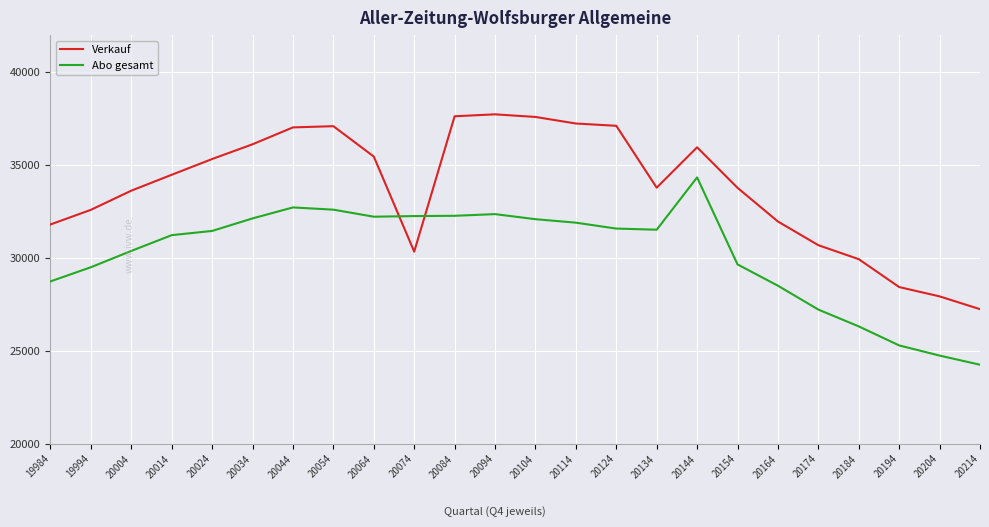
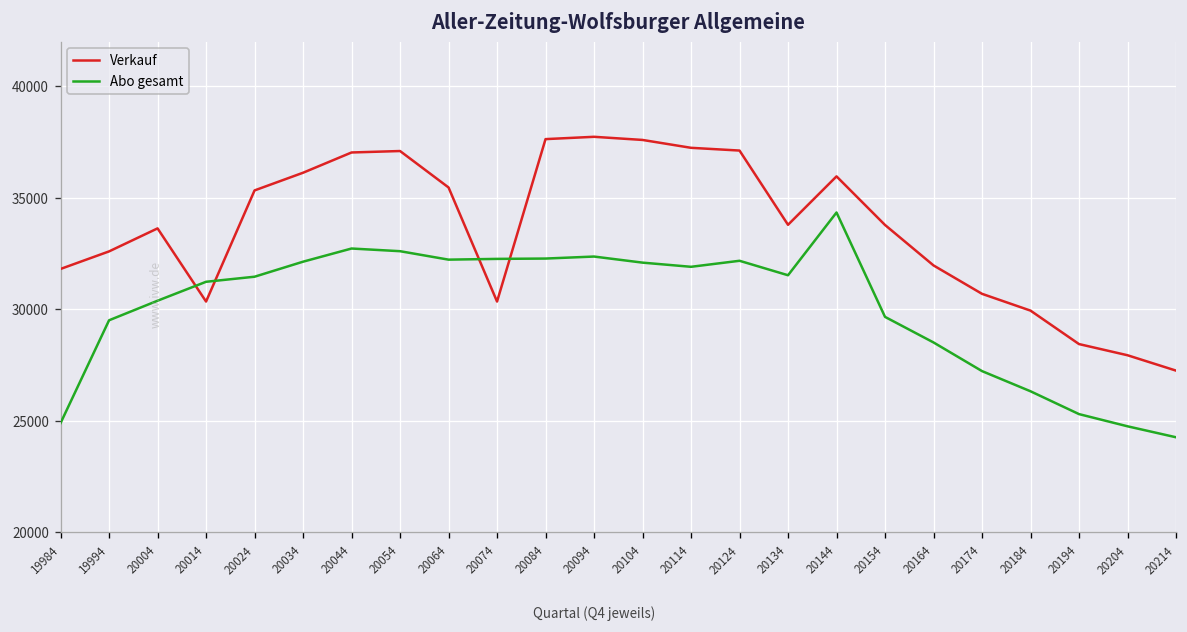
  {
    "Verkauf": {
      "19984": 31800,
      "19994": 32600,
      "20004": 33600,
-     "20014": 34500,
+     "20014": 30300,
      "20024": 35300,
      "20034": 36100,
      "20044": 37000,
      "20054": 37100,
      "20064": 35500,
      "20074": 30300,
      "20084": 37600,
      "20094": 37700,
      "20104": 37600,
      "20114": 37200,
      "20124": 37100,
      "20134": 33800,
      "20144": 36000,
      "20154": 33800,
      "20164": 32000,
      "20174": 30700,
      "20184": 29900,
      "20194": 28400,
      "20204": 27900,
      "20214": 27200
    },
    "Abo gesamt": {
-     "19984": 28700,
+     "19984": 24900,
      "19994": 29500,
      "20004": 30400,
      "20014": 31200,
      "20024": 31500,
      "20034": 32100,
      "20044": 32700,
      "20054": 32600,
      "20064": 32200,
      "20074": 32300,
      "20084": 32300,
      "20094": 32400,
      "20104": 32100,
      "20114": 31900,
-     "20124": 31600,
+     "20124": 32200,
      "20134": 31500,
      "20144": 34300,
      "20154": 29700,
      "20164": 28500,
      "20174": 27200,
      "20184": 26300,
      "20194": 25300,
      "20204": 24700,
      "20214": 24300
    }
  }
